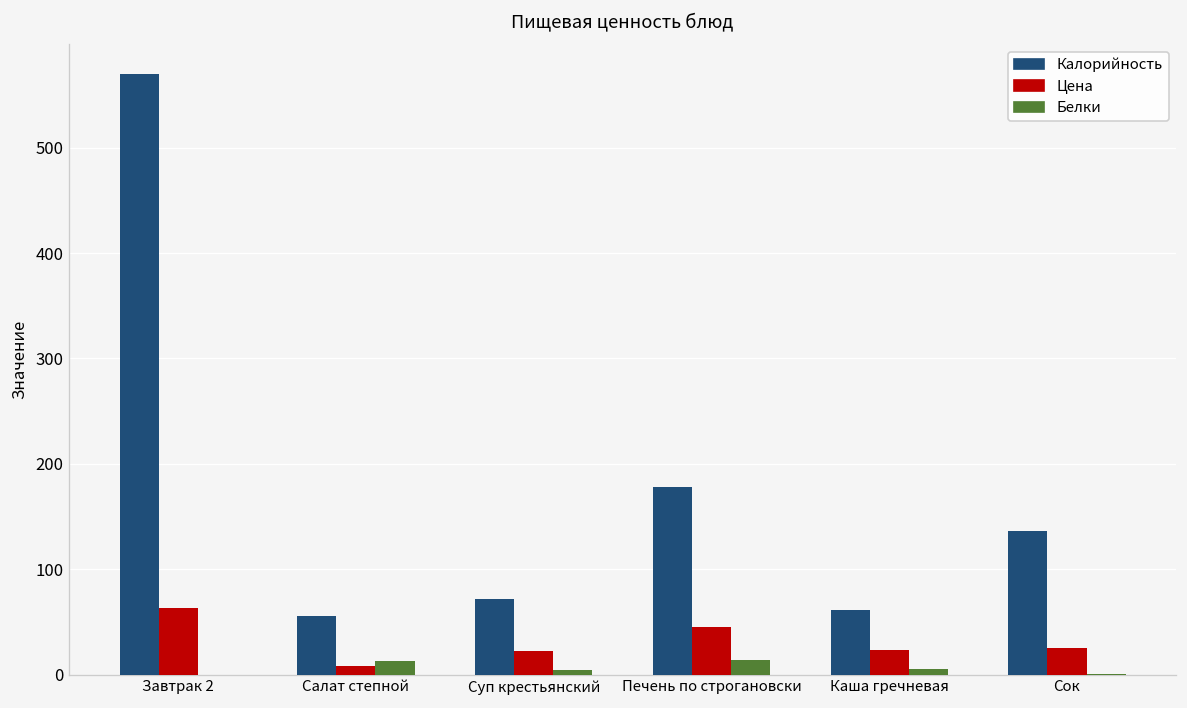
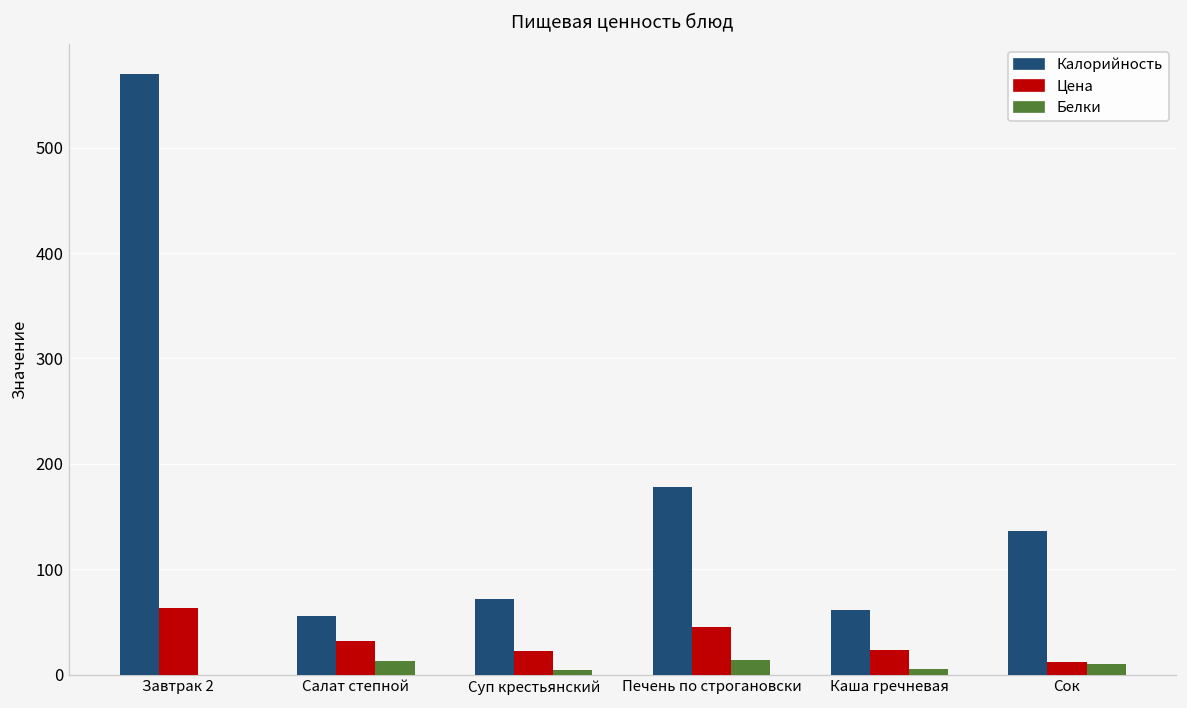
  {
    "Калорийность": {
      "Завтрак 2": 570,
      "Салат степной": 60,
      "Суп крестьянский": 70,
      "Печень по строгановски": 180,
      "Каша гречневая": 60,
      "Сок": 140
    },
    "Цена": {
      "Завтрак 2": 60,
-     "Салат степной": 10,
+     "Салат степной": 30,
      "Суп крестьянский": 20,
      "Печень по строгановски": 50,
      "Каша гречневая": 20,
-     "Сок": 30
+     "Сок": 10
    },
    "Белки": {
      "Завтрак 2": 0,
      "Салат степной": 10,
      "Суп крестьянский": 0,
      "Печень по строгановски": 10,
      "Каша гречневая": 10,
-     "Сок": 0
+     "Сок": 10
    }
  }
